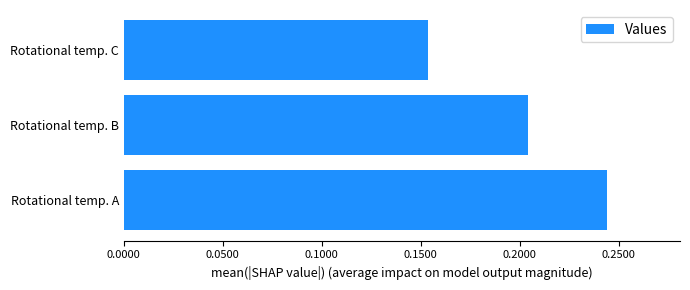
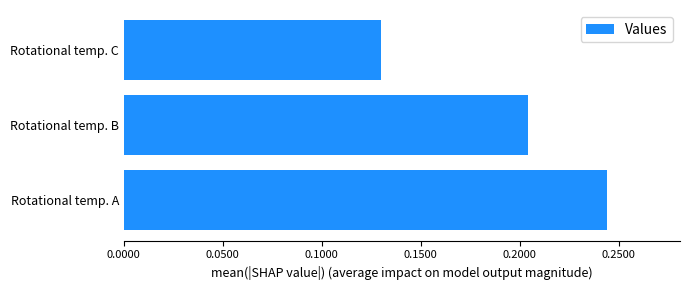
  {
-   "Rotational temp. C": 0.154,
+   "Rotational temp. C": 0.130,
    "Rotational temp. B": 0.204,
    "Rotational temp. A": 0.244
  }
